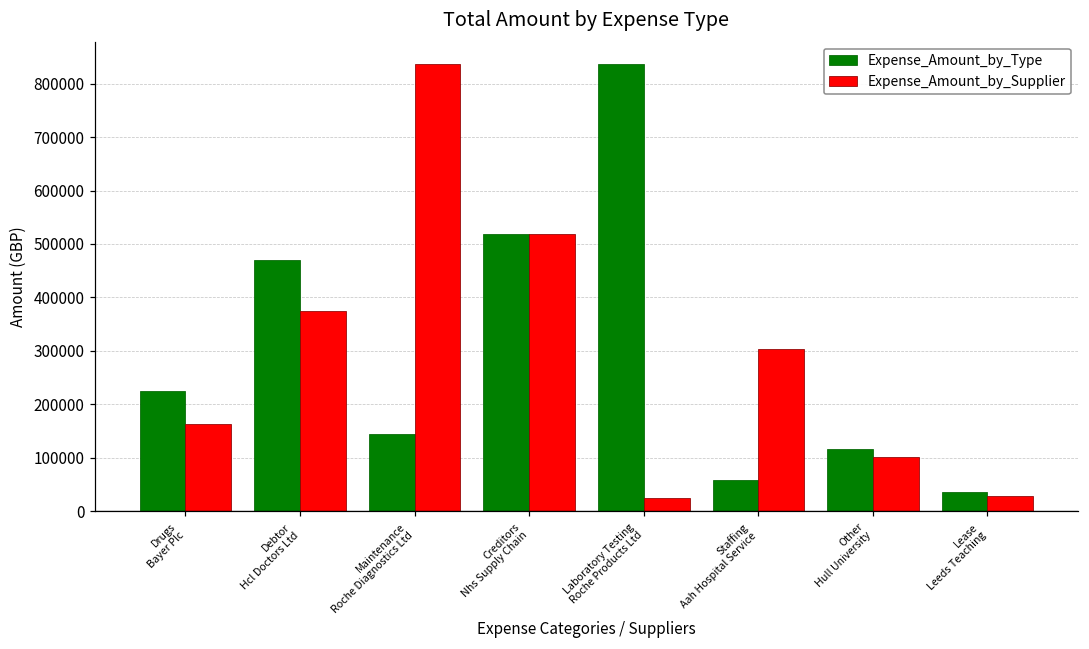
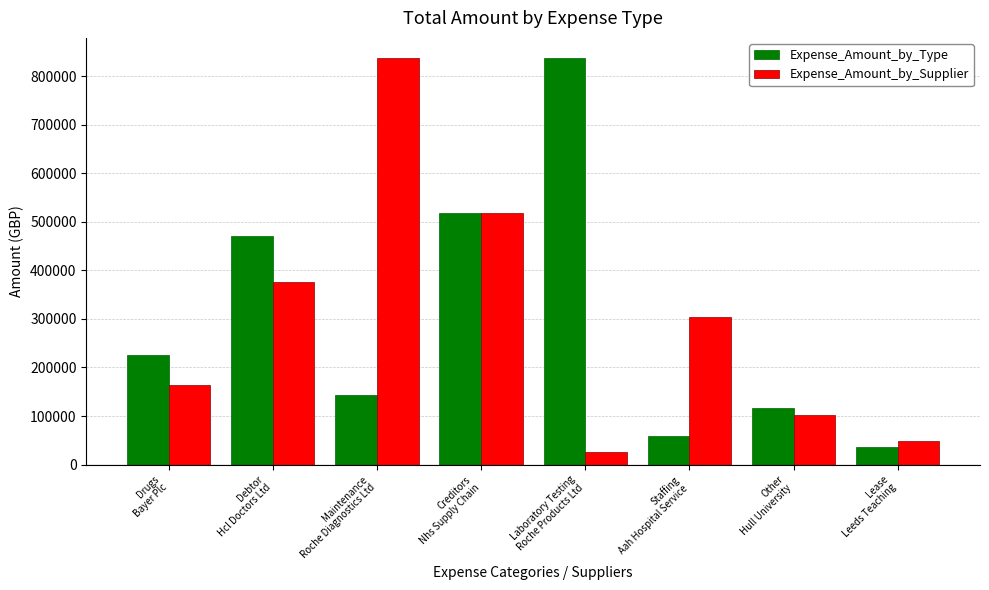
  {
    "Expense_Amount_by_Type": {
      "Drugs Bayer Plc": 230000,
      "Debtor Hcl Doctors Ltd": 470000,
      "Maintenance Roche Diagnostics Ltd": 140000,
      "Creditors Nhs Supply Chain": 520000,
      "Laboratory Testing Roche Products Ltd": 840000,
      "Staffing Aah Hospital Service": 60000,
      "Other Hull University": 120000,
      "Lease Leeds Teaching": 40000
    },
    "Expense_Amount_by_Supplier": {
      "Drugs Bayer Plc": 160000,
      "Debtor Hcl Doctors Ltd": 380000,
      "Maintenance Roche Diagnostics Ltd": 840000,
      "Creditors Nhs Supply Chain": 520000,
      "Laboratory Testing Roche Products Ltd": 30000,
      "Staffing Aah Hospital Service": 300000,
      "Other Hull University": 100000,
-     "Lease Leeds Teaching": 30000
+     "Lease Leeds Teaching": 50000
    }
  }
